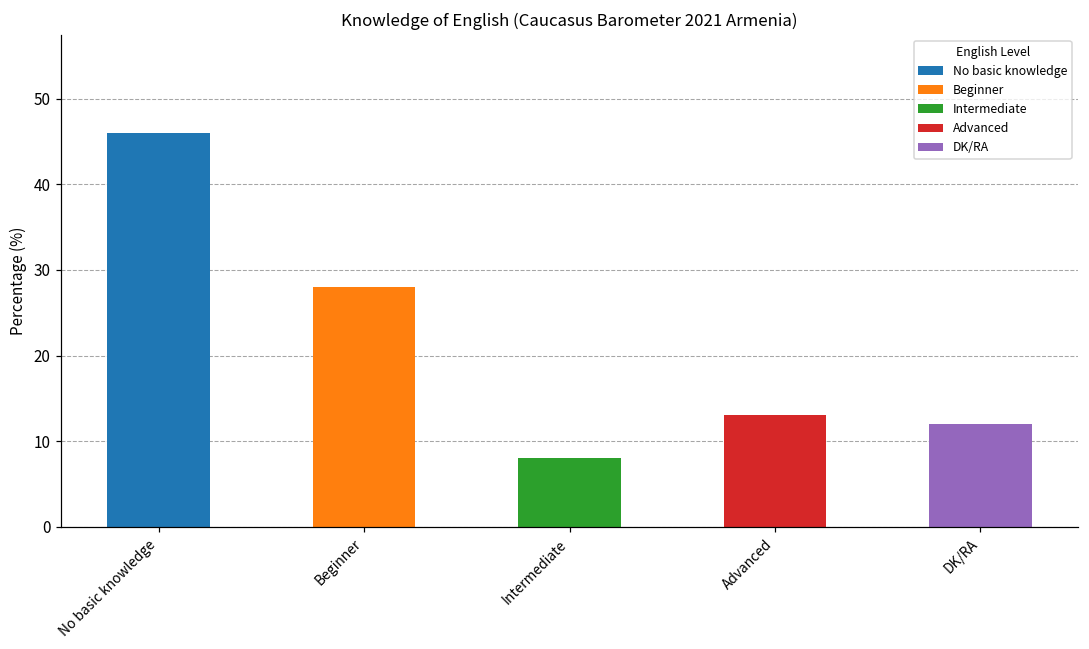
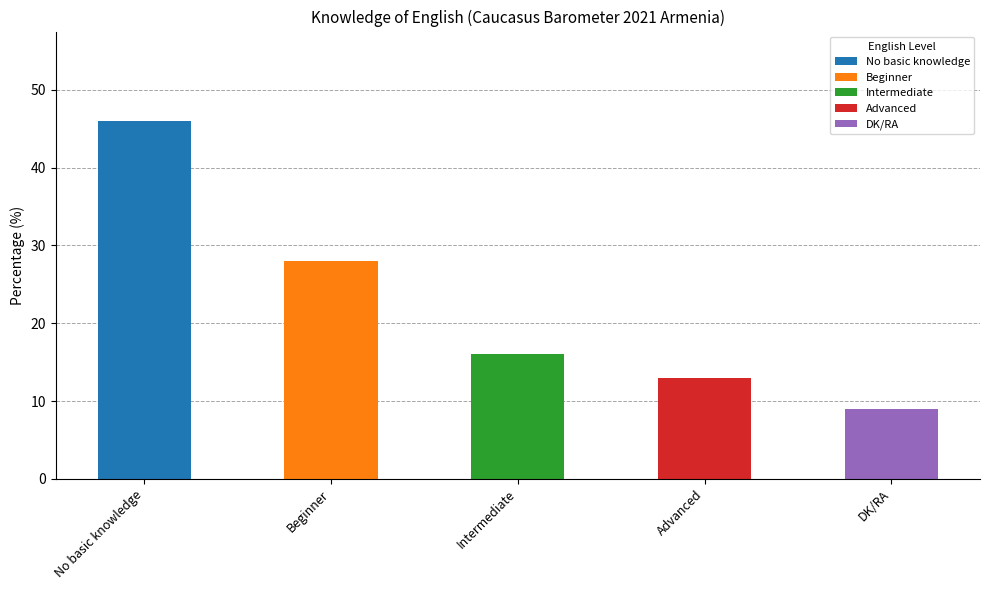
  {
    "No basic knowledge": 46,
    "Beginner": 28,
-   "Intermediate": 8,
+   "Intermediate": 16,
    "Advanced": 13,
-   "DK/RA": 12
+   "DK/RA": 9
  }
